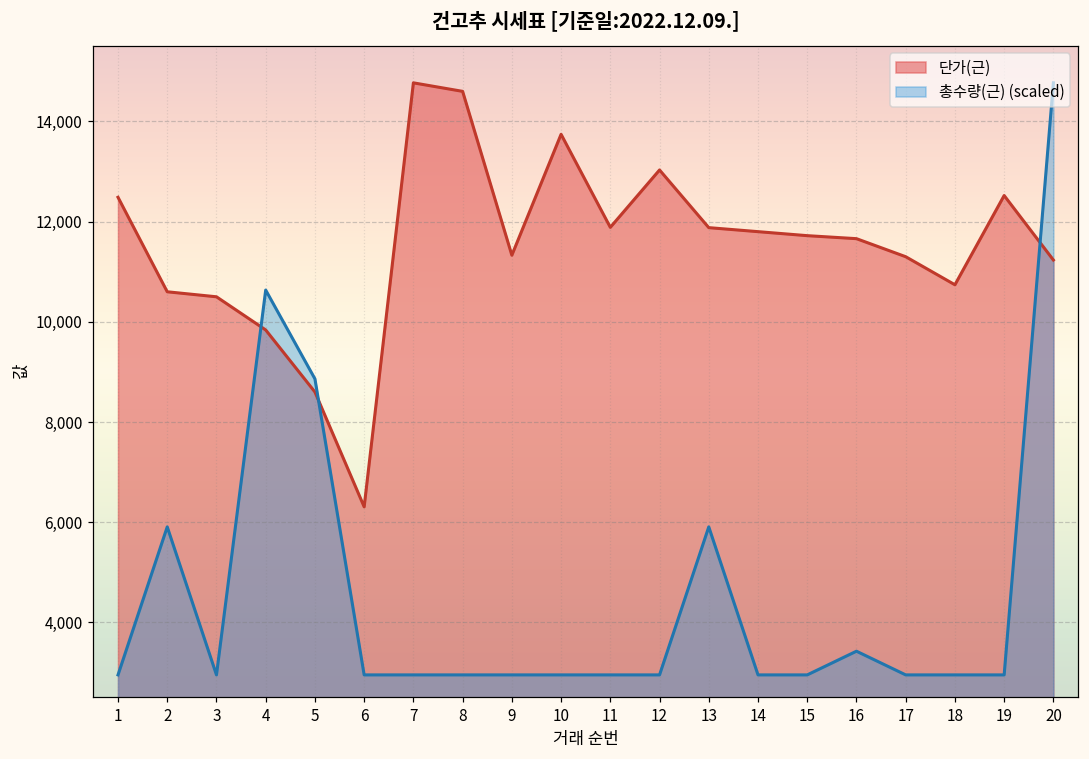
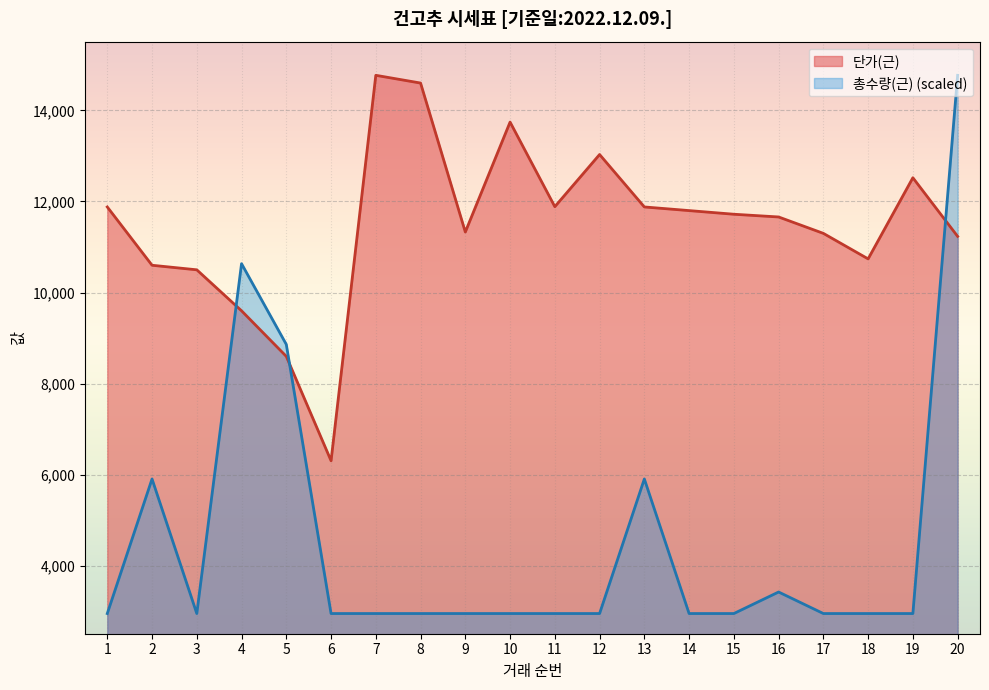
  {
    "단가(근)": {
-     "1": "12,500",
+     "1": "11,900",
      "2": "10,600",
      "3": "10,500",
-     "4": "9,800",
+     "4": "9,600",
      "5": "8,600",
      "6": "6,300",
      "7": "14,800",
      "8": "14,600",
      "9": "11,300",
      "10": "13,700",
      "11": "11,900",
      "12": "13,000",
      "13": "11,900",
      "14": "11,800",
      "15": "11,700",
      "16": "11,700",
      "17": "11,300",
      "18": "10,700",
      "19": "12,500",
      "20": "11,200"
    },
    "총수량(근) (scaled)": {
      "1": "3,000",
      "2": "5,900",
      "3": "3,000",
      "4": "10,600",
      "5": "8,900",
      "6": "3,000",
      "7": "3,000",
      "8": "3,000",
      "9": "3,000",
      "10": "3,000",
      "11": "3,000",
      "12": "3,000",
      "13": "5,900",
      "14": "3,000",
      "15": "3,000",
      "16": "3,400",
      "17": "3,000",
      "18": "3,000",
      "19": "3,000"
    }
  }
